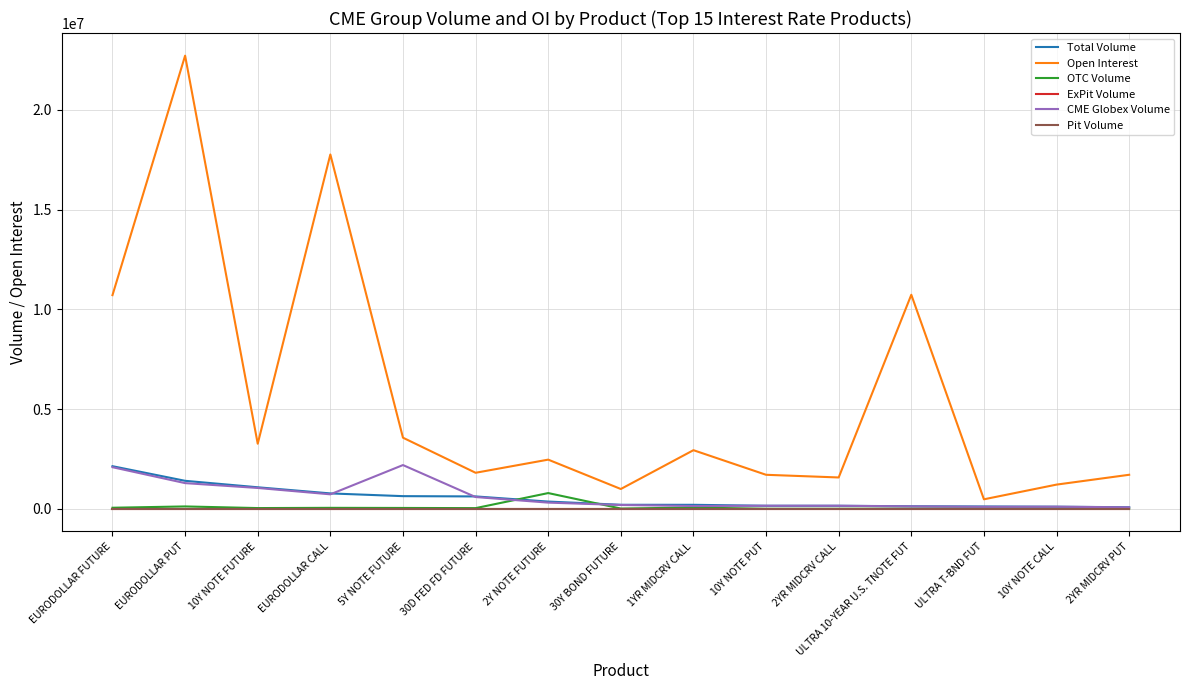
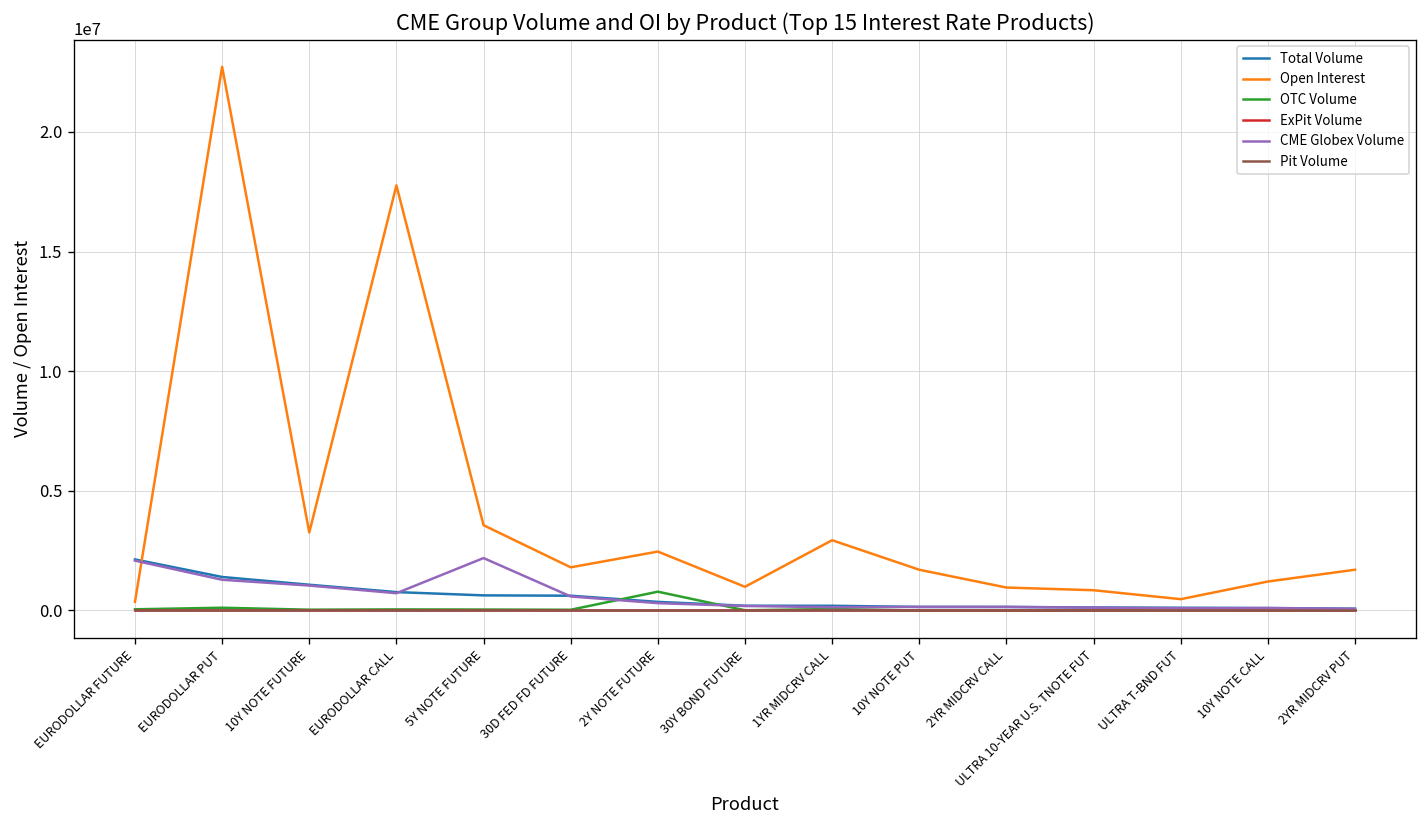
  {
    "Total Volume": {
      "5Y NOTE FUTURE": 600000
    },
    "Open Interest": {
-     "EURODOLLAR FUTURE": 10700000,
+     "EURODOLLAR FUTURE": 400000,
      "EURODOLLAR PUT": 22700000,
      "10Y NOTE FUTURE": 3300000,
      "EURODOLLAR CALL": 17800000,
      "5Y NOTE FUTURE": 3600000,
      "30D FED FD FUTURE": 1800000,
      "2Y NOTE FUTURE": 2500000,
      "30Y BOND FUTURE": 1000000,
      "1YR MIDCRV CALL": 2900000,
      "10Y NOTE PUT": 1700000,
-     "2YR MIDCRV CALL": 1600000,
-     "ULTRA 10-YEAR U.S. TNOTE FUT": 10700000,
+     "2YR MIDCRV CALL": 1000000,
+     "ULTRA 10-YEAR U.S. TNOTE FUT": 800000,
      "ULTRA T-BND FUT": 500000,
      "10Y NOTE CALL": 1200000,
      "2YR MIDCRV PUT": 1700000
    },
    "OTC Volume": {
      "2Y NOTE FUTURE": 800000
    },
    "Pit Volume": {
      "2Y NOTE FUTURE": 0
    },
    "CME Globex Volume": {
      "5Y NOTE FUTURE": 2200000
    }
  }
